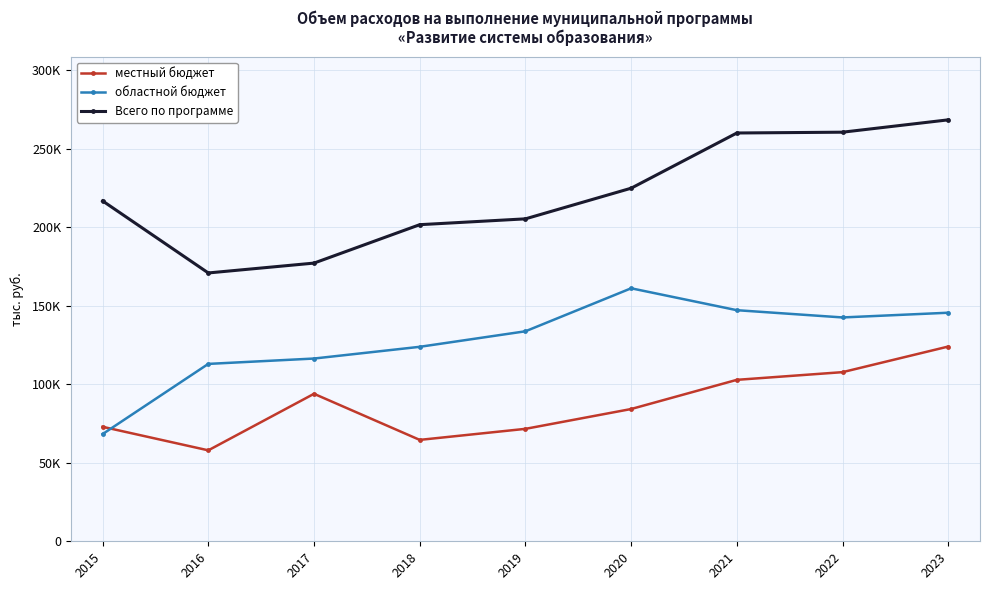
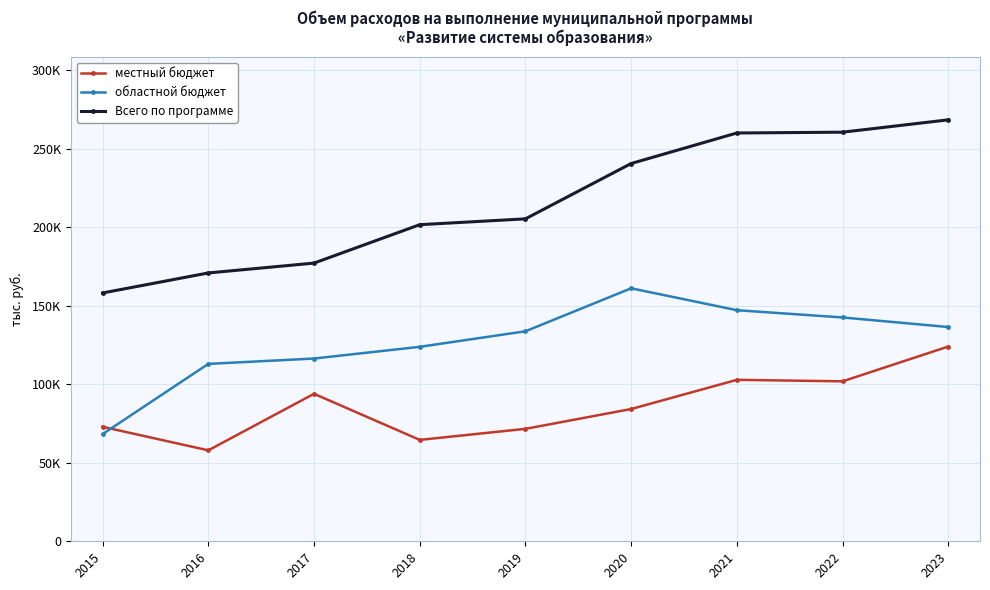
  {
    "местный бюджет": {
      "2015": 73000,
      "2016": 58000,
      "2017": 94000,
      "2018": 65000,
      "2019": 72000,
      "2020": 84000,
      "2021": 103000,
-     "2022": 108000,
+     "2022": 102000,
      "2023": 124000
    },
    "областной бюджет": {
      "2015": 68000,
      "2016": 113000,
      "2017": 116000,
      "2018": 124000,
      "2019": 134000,
      "2020": 161000,
      "2021": 147000,
      "2022": 143000,
-     "2023": 146000
+     "2023": 136000
    },
    "Всего по программе": {
-     "2015": 217000,
+     "2015": 158000,
      "2016": 171000,
      "2017": 177000,
      "2018": 202000,
      "2019": 205000,
-     "2020": 225000,
+     "2020": 240000,
      "2021": 260000,
      "2022": 260000,
      "2023": 268000
    }
  }
